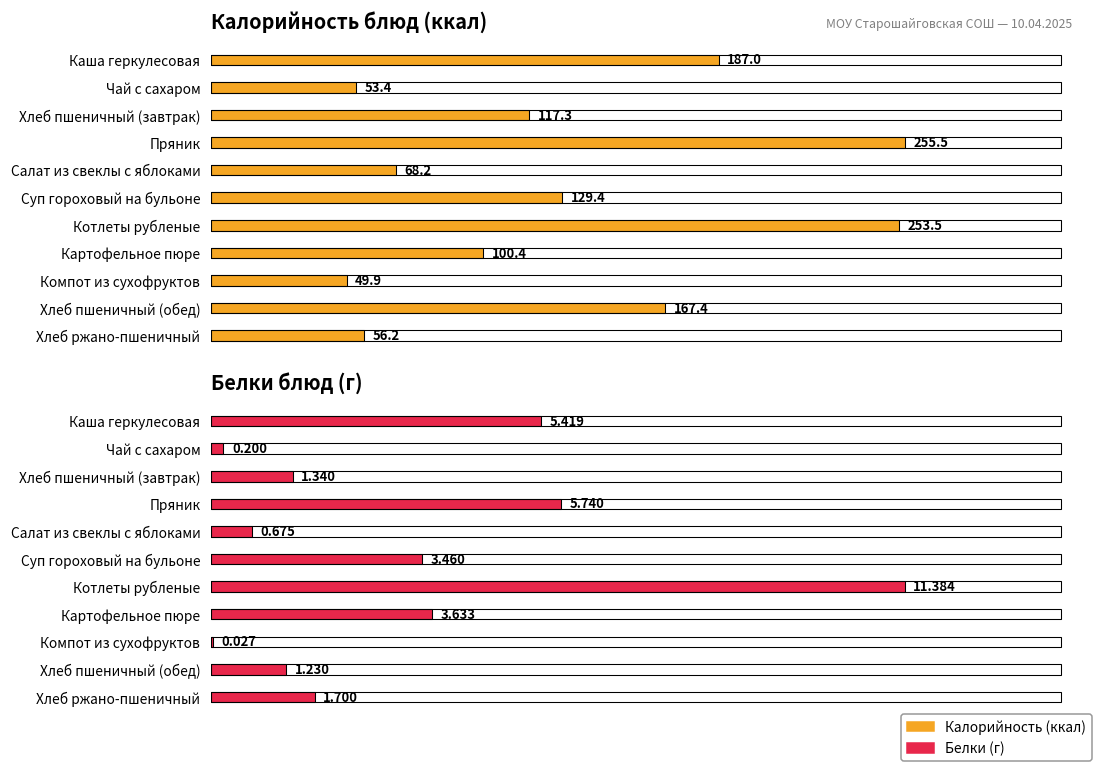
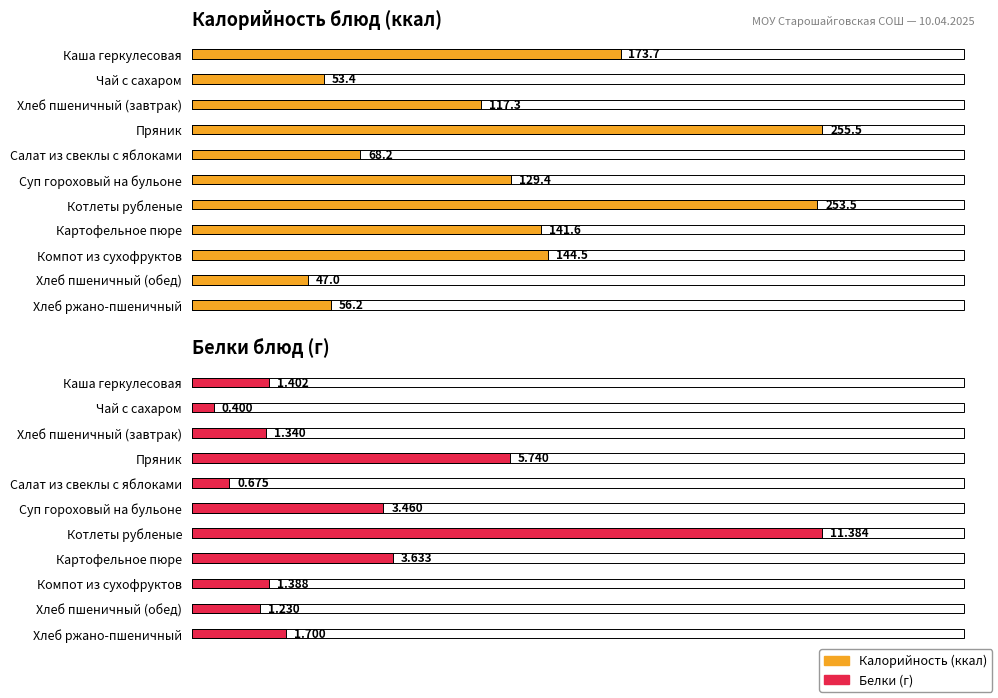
  {
    "Калорийность блюд (ккал)": {
-     "Каша геркулесовая": 187.0,
+     "Каша геркулесовая": 173.7,
      "Чай с сахаром": 53.4,
      "Хлеб пшеничный (завтрак)": 117.3,
      "Пряник": 255.5,
      "Салат из свеклы с яблоками": 68.2,
      "Суп гороховый на бульоне": 129.4,
      "Котлеты рубленые": 253.5,
-     "Картофельное пюре": 100.4,
-     "Компот из сухофруктов": 49.9,
-     "Хлеб пшеничный (обед)": 167.4,
+     "Картофельное пюре": 141.6,
+     "Компот из сухофруктов": 144.5,
+     "Хлеб пшеничный (обед)": 47.0,
      "Хлеб ржано-пшеничный": 56.2
    },
    "Белки блюд (г)": {
-     "Каша геркулесовая": 5.419,
-     "Чай с сахаром": 0.200,
+     "Каша геркулесовая": 1.402,
+     "Чай с сахаром": 0.400,
      "Хлеб пшеничный (завтрак)": 1.340,
      "Пряник": 5.740,
      "Салат из свеклы с яблоками": 0.675,
      "Суп гороховый на бульоне": 3.460,
      "Котлеты рубленые": 11.384,
      "Картофельное пюре": 3.633,
-     "Компот из сухофруктов": 0.027,
+     "Компот из сухофруктов": 1.388,
      "Хлеб пшеничный (обед)": 1.230,
      "Хлеб ржано-пшеничный": 1.700
    }
  }
